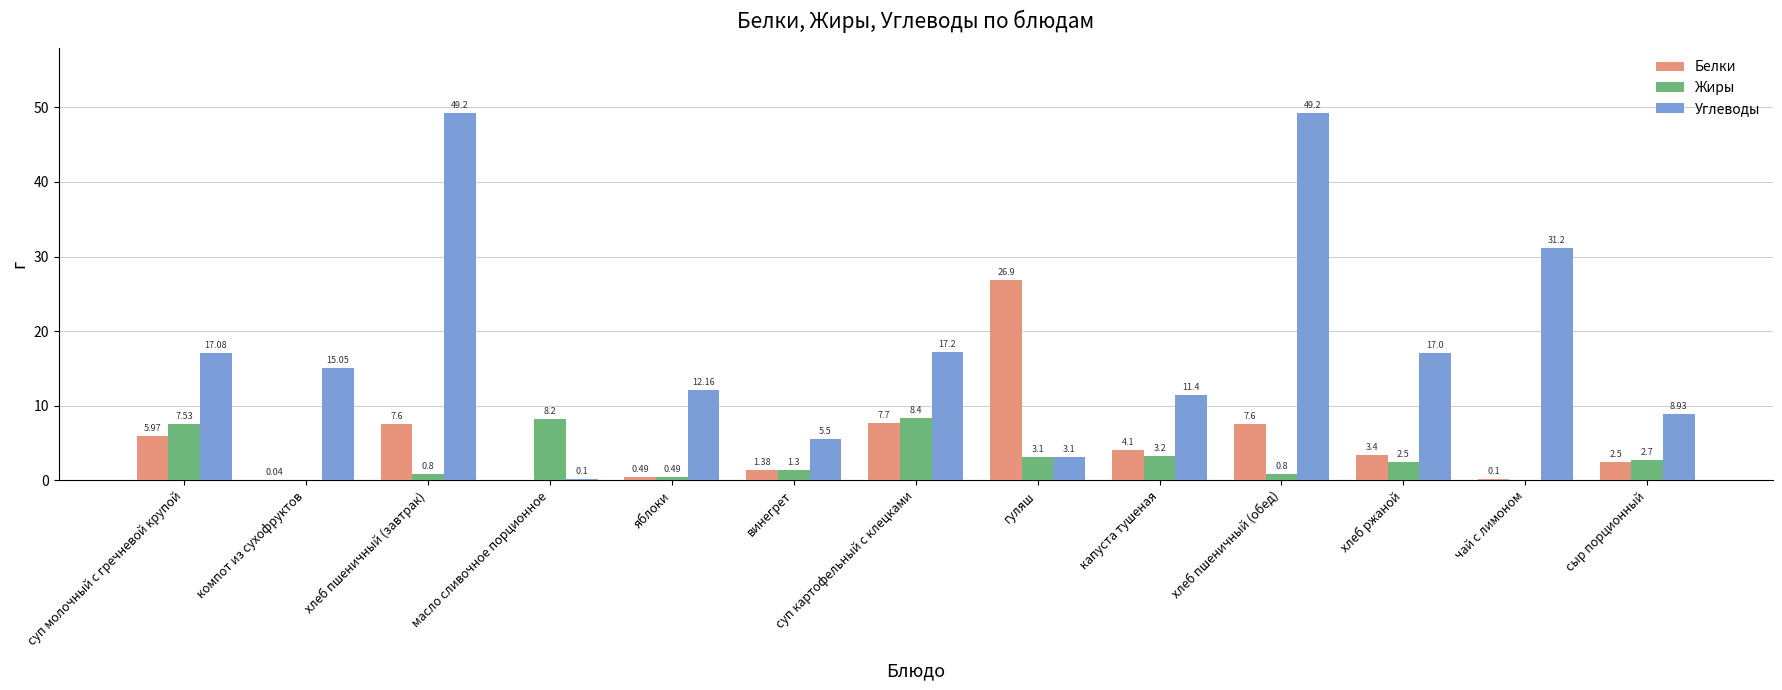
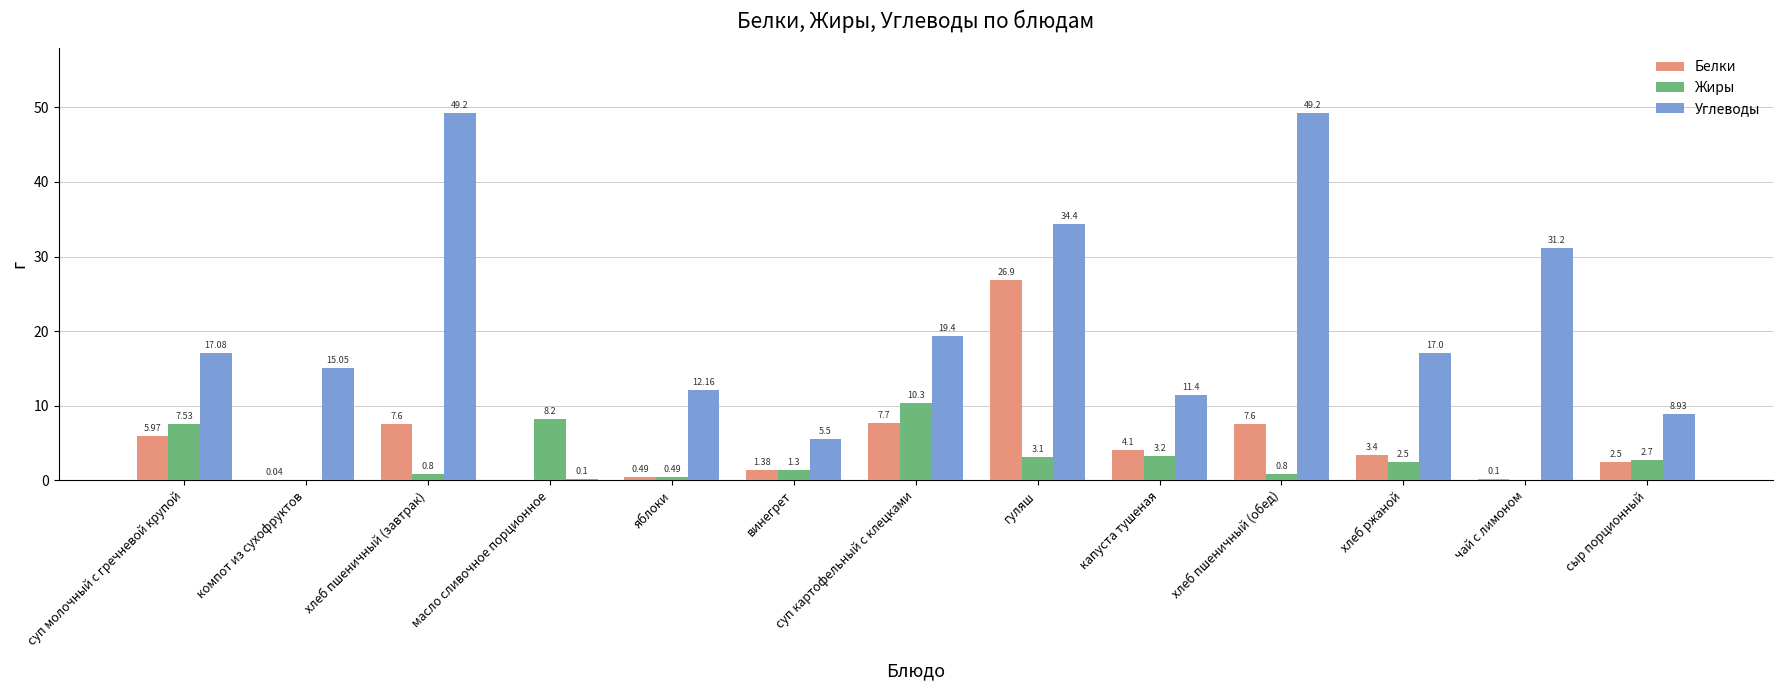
  {
    "Белки": {
      "суп молочный с гречневой крупой": 5.97,
      "компот из сухофруктов": 0.04,
      "хлеб пшеничный (завтрак)": 7.6,
      "яблоки": 0.49,
      "винегрет": 1.38,
      "суп картофельный с клецками": 7.7,
      "гуляш": 26.9,
      "капуста тушеная": 4.1,
      "хлеб пшеничный (обед)": 7.6,
      "хлеб ржаной": 3.4,
      "чай с лимоном": 0.1,
      "сыр порционный": 2.5
    },
    "Жиры": {
      "суп молочный с гречневой крупой": 7.53,
      "хлеб пшеничный (завтрак)": 0.8,
      "масло сливочное порционное": 8.2,
      "яблоки": 0.49,
      "винегрет": 1.3,
-     "суп картофельный с клецками": 8.4,
+     "суп картофельный с клецками": 10.3,
      "гуляш": 3.1,
      "капуста тушеная": 3.2,
      "хлеб пшеничный (обед)": 0.8,
      "хлеб ржаной": 2.5,
      "сыр порционный": 2.7
    },
    "Углеводы": {
      "суп молочный с гречневой крупой": 17.08,
      "компот из сухофруктов": 15.05,
      "хлеб пшеничный (завтрак)": 49.2,
      "масло сливочное порционное": 0.1,
      "яблоки": 12.16,
      "винегрет": 5.5,
-     "суп картофельный с клецками": 17.2,
-     "гуляш": 3.1,
+     "суп картофельный с клецками": 19.4,
+     "гуляш": 34.4,
      "капуста тушеная": 11.4,
      "хлеб пшеничный (обед)": 49.2,
      "хлеб ржаной": 17.0,
      "чай с лимоном": 31.2,
      "сыр порционный": 8.93
    }
  }
